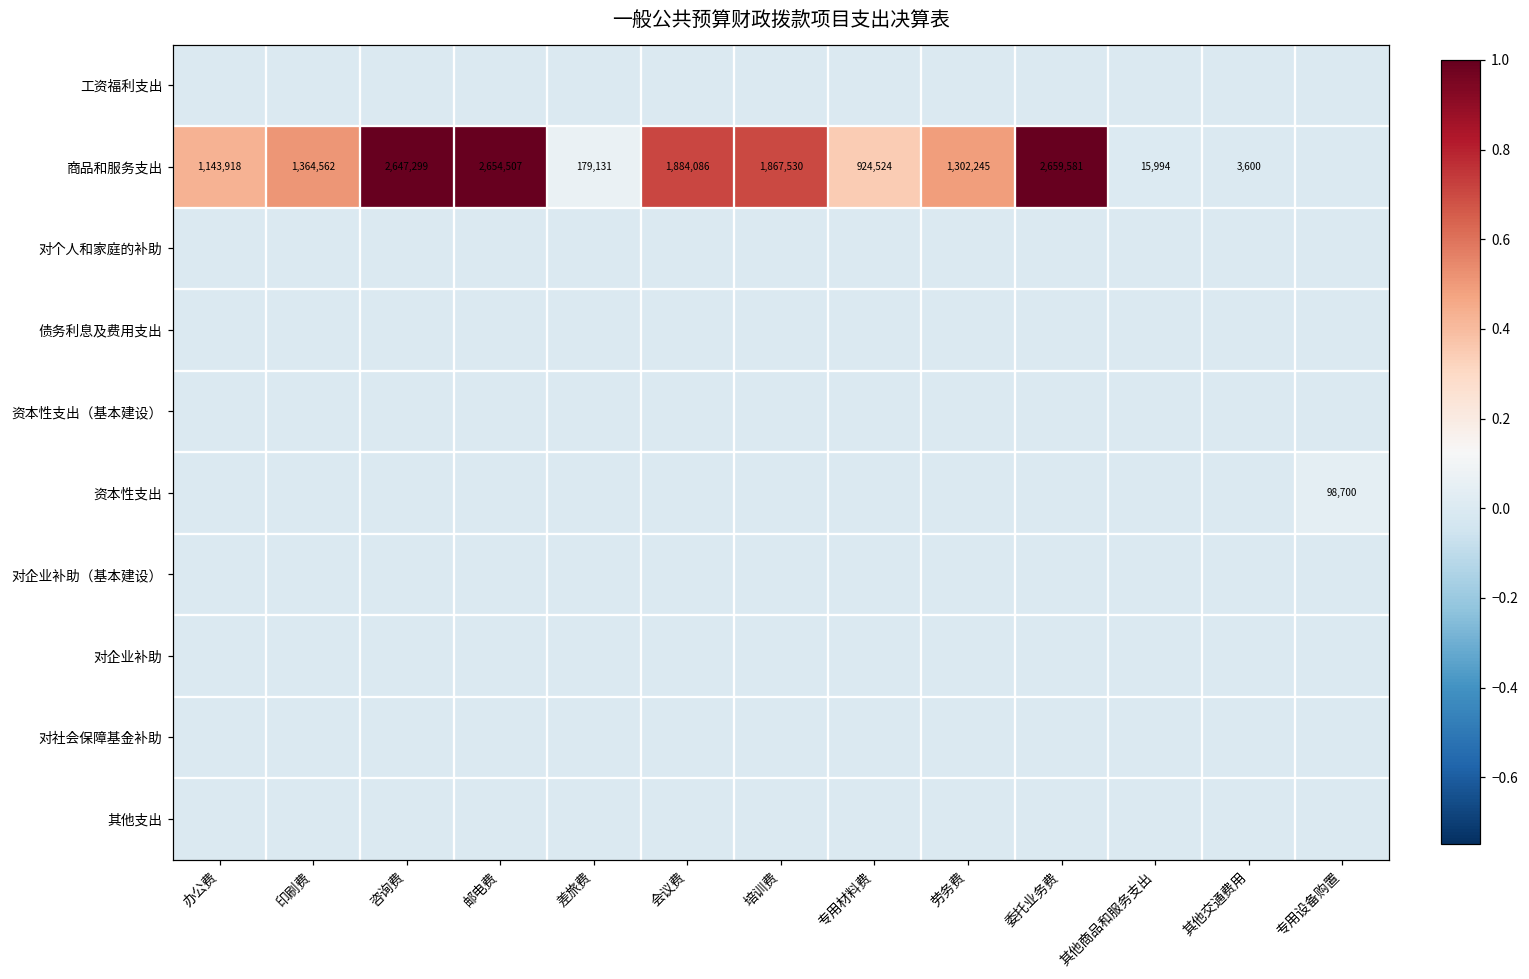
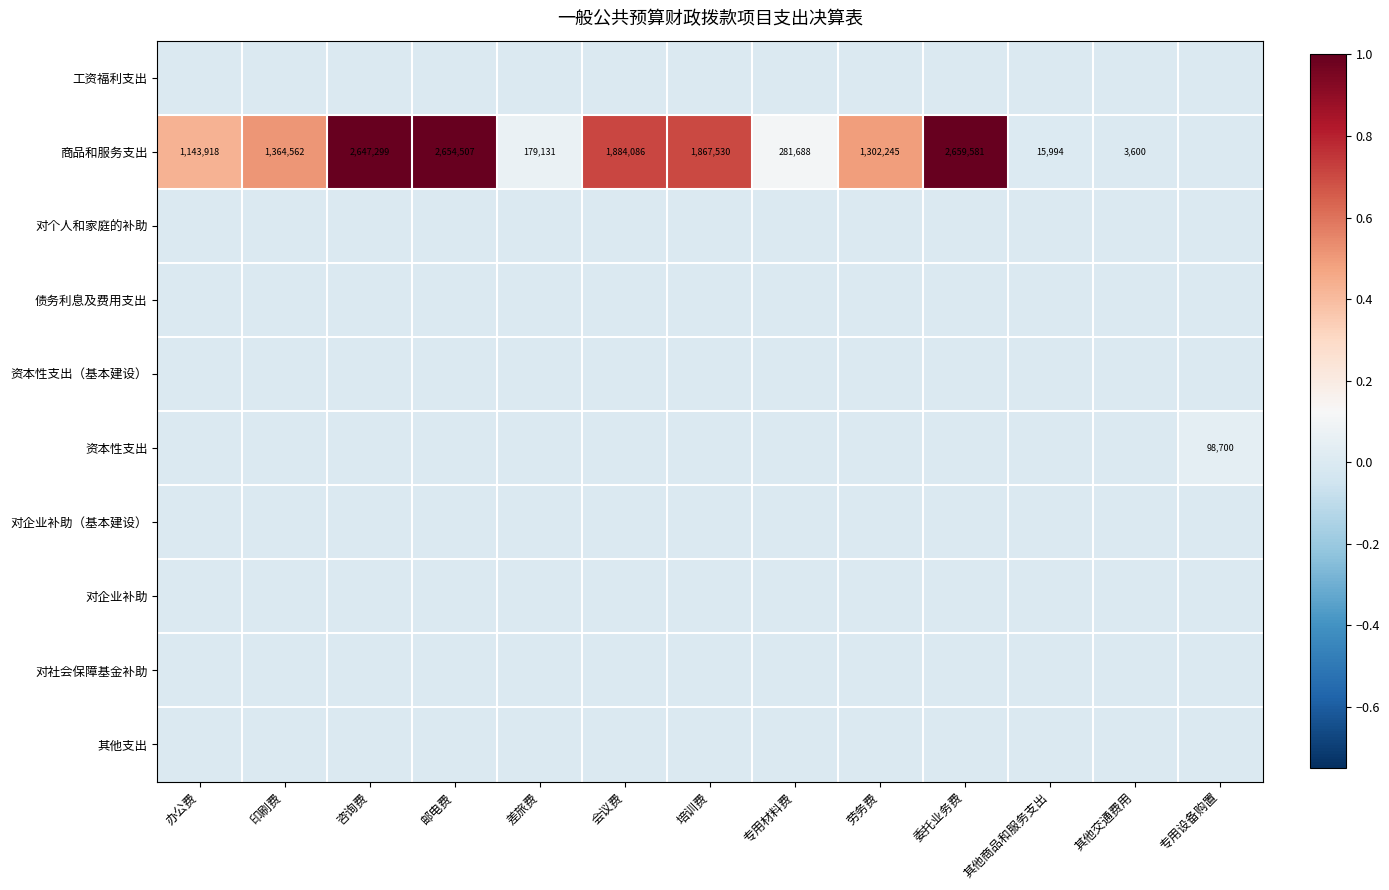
  {
    "商品和服务支出": {
      "办公费": "1,143,918",
      "印刷费": "1,364,562",
      "咨询费": "2,647,299",
      "邮电费": "2,654,507",
      "差旅费": "179,131",
      "会议费": "1,884,086",
      "培训费": "1,867,530",
-     "专用材料费": "924,524",
+     "专用材料费": "281,688",
      "劳务费": "1,302,245",
      "委托业务费": "2,659,581",
      "其他商品和服务支出": "15,994",
      "其他交通费用": "3,600"
    },
    "资本性支出": {
      "专用设备购置": "98,700"
    }
  }
